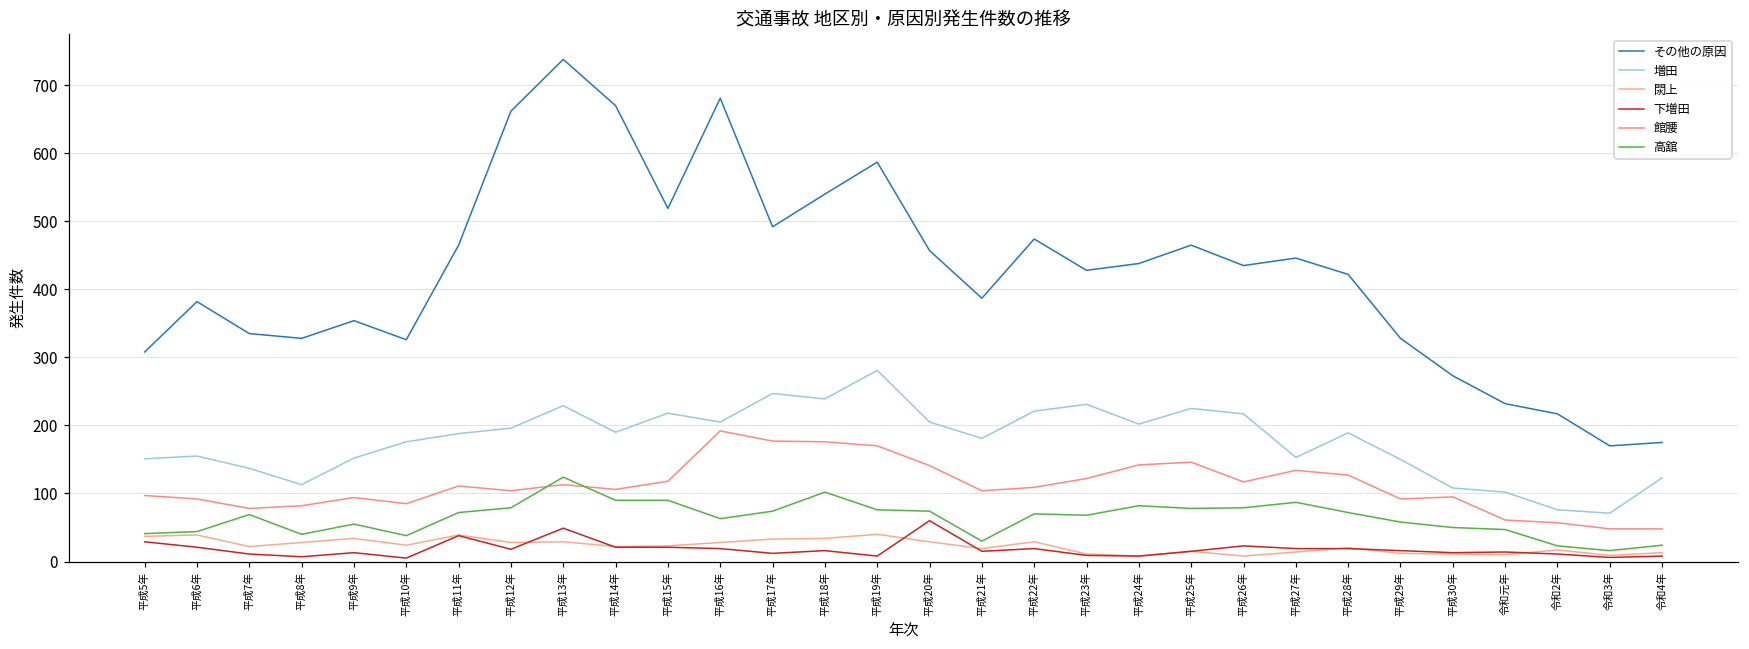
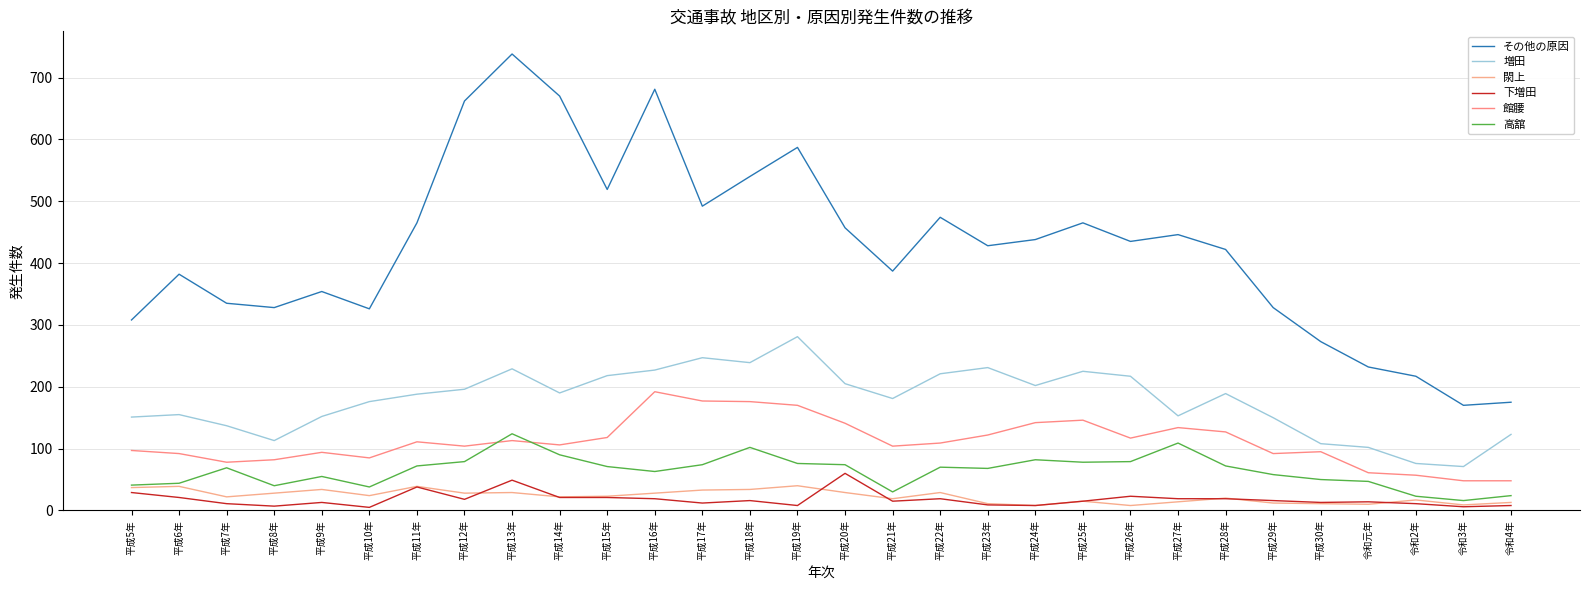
  {
    "その他の原因": {
      "平成5年": 310,
      "平成6年": 380,
      "平成7年": 340,
      "平成8年": 330,
      "平成9年": 350,
      "平成10年": 330,
      "平成11年": 470,
      "平成12年": 660,
      "平成13年": 740,
      "平成14年": 670,
      "平成15年": 520,
      "平成16年": 680,
      "平成17年": 490,
      "平成18年": 540,
      "平成19年": 590,
      "平成20年": 460,
      "平成21年": 390,
      "平成22年": 470,
      "平成23年": 430,
      "平成24年": 440,
      "平成25年": 470,
      "平成26年": 440,
      "平成27年": 450,
      "平成28年": 420,
      "平成29年": 330,
      "平成30年": 270,
      "令和元年": 230,
      "令和2年": 220,
      "令和3年": 170,
      "令和4年": 180
    },
    "増田": {
      "平成5年": 150,
      "平成6年": 160,
      "平成7年": 140,
      "平成8年": 110,
      "平成9年": 150,
      "平成10年": 180,
      "平成11年": 190,
      "平成12年": 200,
      "平成13年": 230,
      "平成14年": 190,
      "平成15年": 220,
-     "平成16年": 210,
+     "平成16年": 230,
      "平成17年": 250,
      "平成18年": 240,
      "平成19年": 280,
      "平成20年": 210,
      "平成21年": 180,
      "平成22年": 220,
      "平成23年": 230,
      "平成24年": 200,
      "平成25年": 230,
      "平成26年": 220,
      "平成27年": 150,
      "平成28年": 190,
      "平成29年": 150,
      "平成30年": 110,
      "令和元年": 100,
      "令和2年": 80,
      "令和3年": 70,
      "令和4年": 120
    },
    "下増田": {
      "平成5年": 30,
      "平成6年": 20,
      "平成7年": 10,
      "平成8年": 10,
      "平成9年": 10,
      "平成10年": 10,
      "平成12年": 20,
      "平成13年": 50,
      "平成16年": 20,
      "平成17年": 10,
      "平成18年": 20,
      "平成19年": 10,
      "平成20年": 60,
      "平成22年": 20,
      "平成26年": 20,
      "平成27年": 20,
      "令和2年": 10,
      "令和4年": 10
    },
    "高舘": {
      "平成6年": 40,
      "平成7年": 70,
      "平成8年": 40,
      "平成9年": 60,
      "平成10年": 40,
      "平成11年": 70,
      "平成12年": 80,
      "平成13年": 120,
      "平成14年": 90,
-     "平成15年": 90,
+     "平成15年": 70,
      "平成16年": 60,
      "平成17年": 70,
      "平成18年": 100,
      "平成19年": 80,
      "平成20年": 70,
      "平成21年": 30,
      "平成22年": 70,
      "平成23年": 70,
      "平成24年": 80,
      "平成25年": 80,
      "平成26年": 80,
-     "平成27年": 90,
+     "平成27年": 110,
      "平成28年": 70,
      "平成29年": 60,
      "平成30年": 50,
      "令和元年": 50,
      "令和2年": 20,
      "令和3年": 20,
      "令和4年": 20
    }
  }
